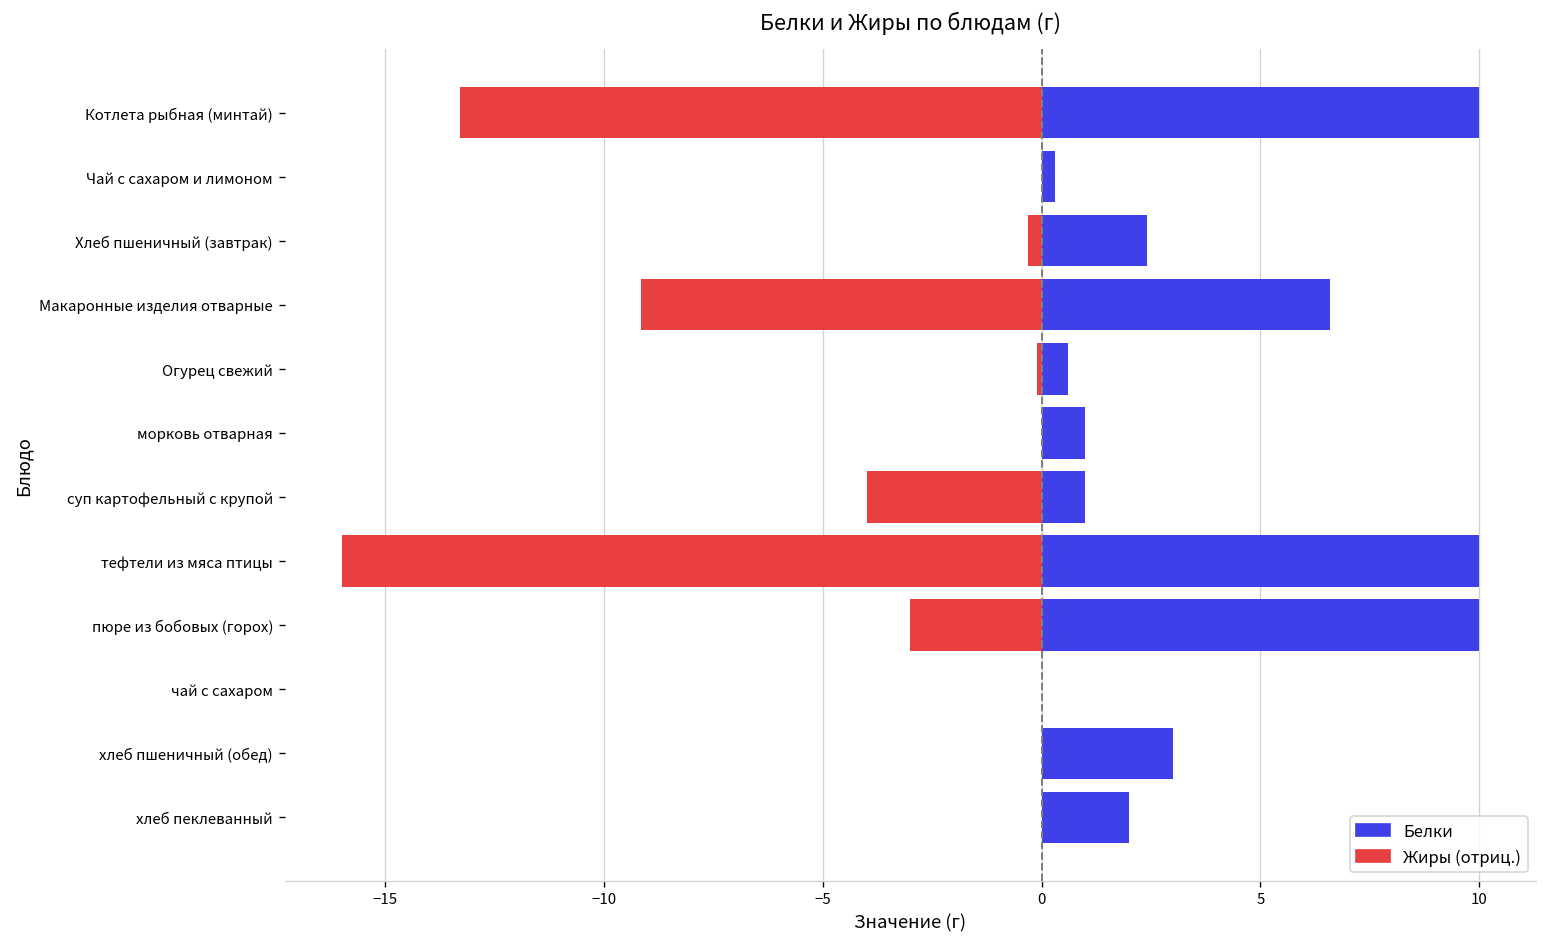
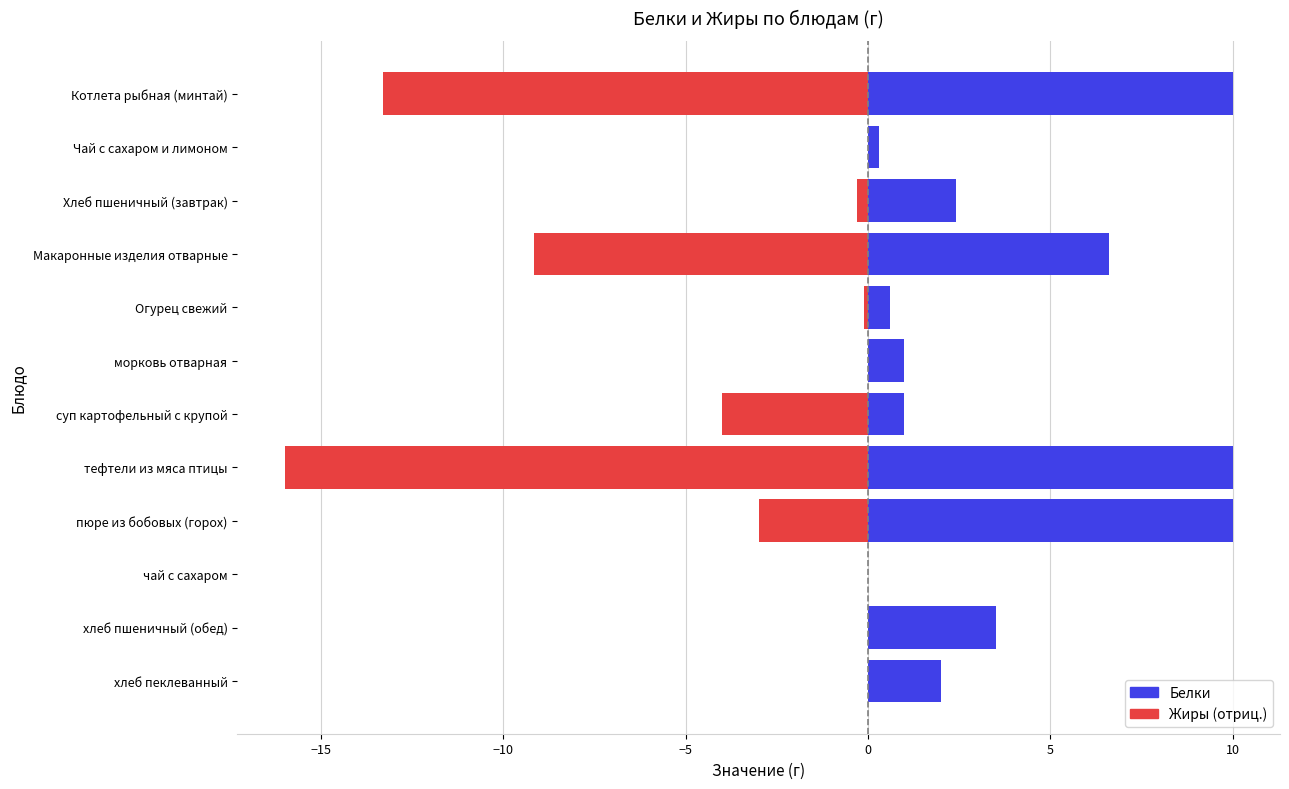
  {
    "Белки": {
      "Котлета рыбная (минтай)": 10.0,
      "Чай с сахаром и лимоном": 0.3,
      "Хлеб пшеничный (завтрак)": 2.4,
      "Макаронные изделия отварные": 6.6,
      "Огурец свежий": 0.6,
      "морковь отварная": 1.0,
      "суп картофельный с крупой": 1.0,
      "тефтели из мяса птицы": 10.0,
      "пюре из бобовых (горох)": 10.0,
      "чай с сахаром": 0.0,
-     "хлеб пшеничный (обед)": 3.0,
+     "хлеб пшеничный (обед)": 3.5,
      "хлеб пеклеванный": 2.0
    }
  }
